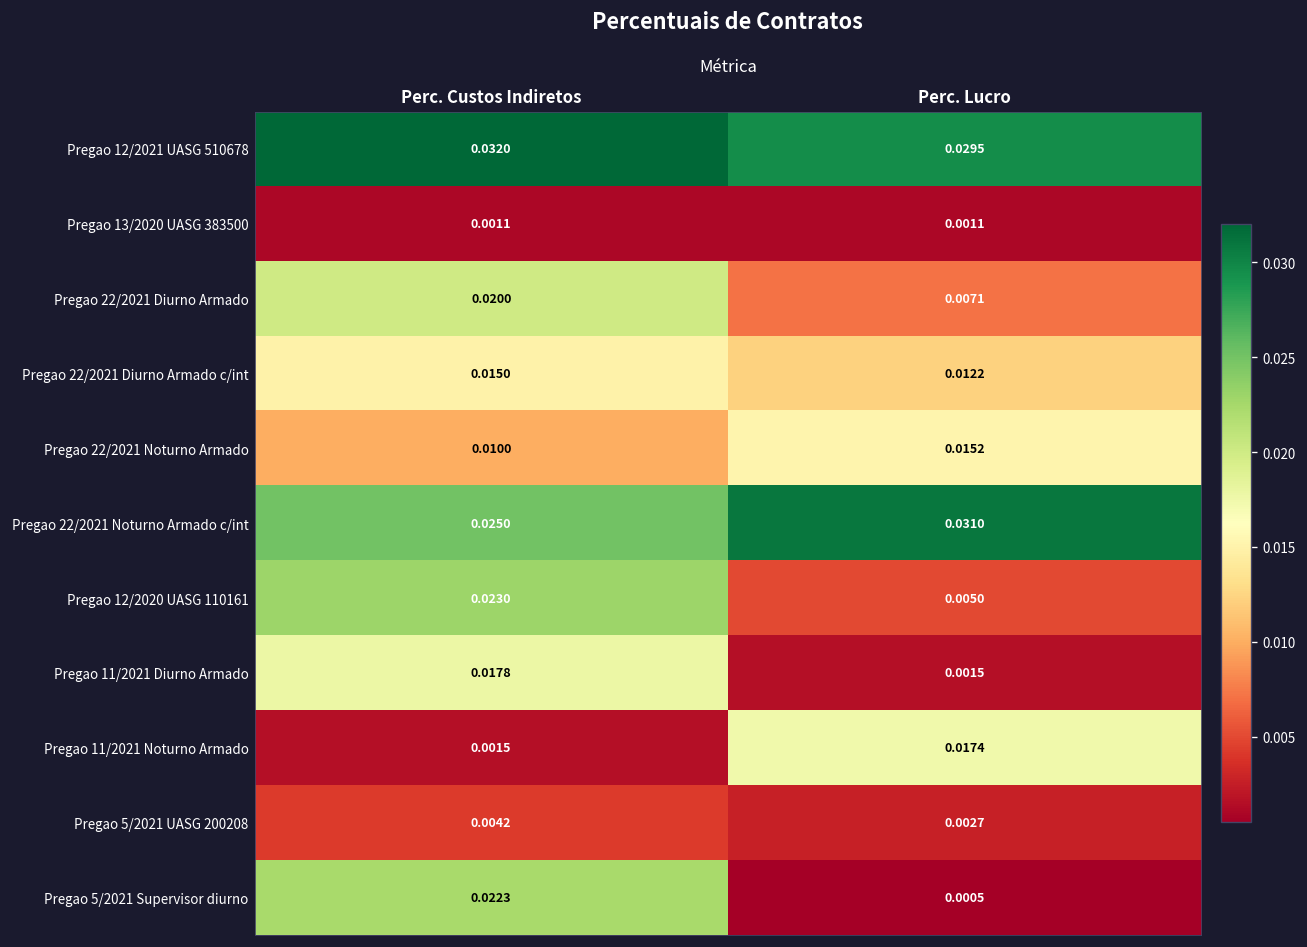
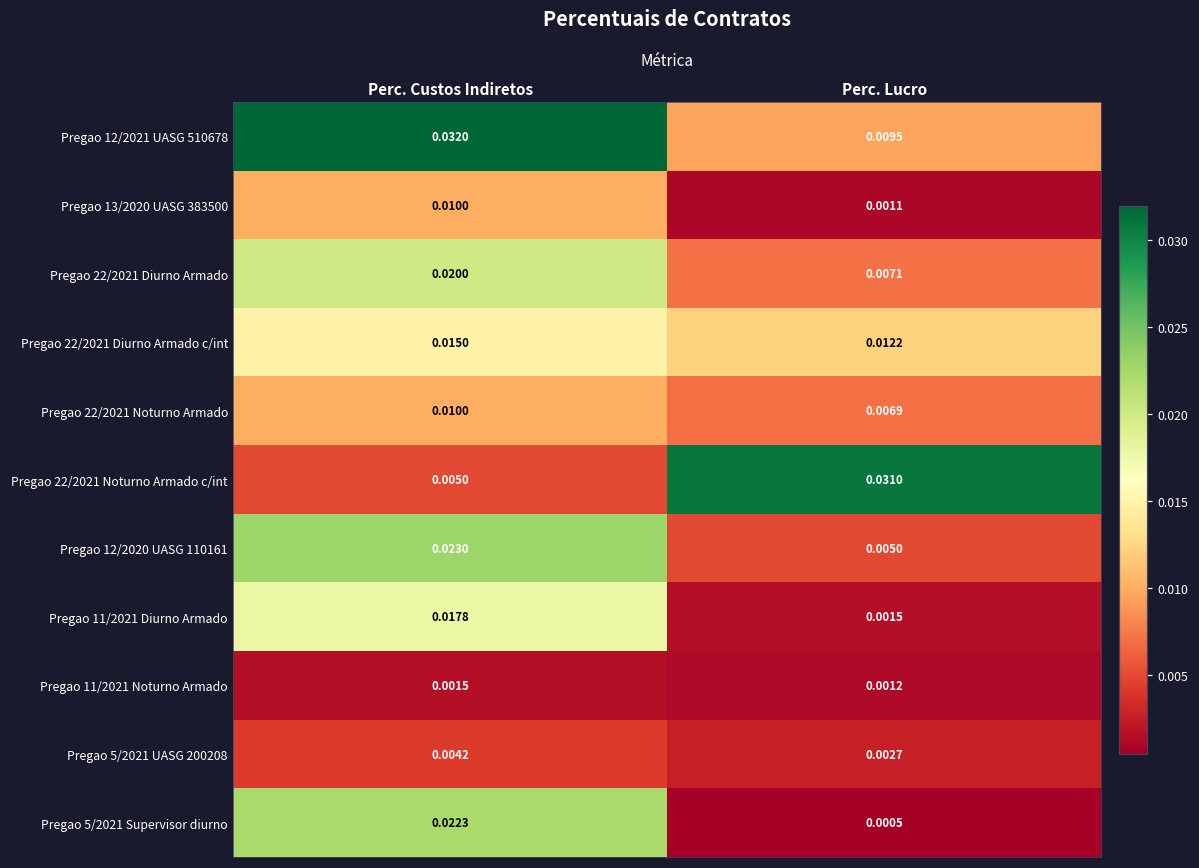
  {
    "Pregao 12/2021 UASG 510678": {
      "Perc. Custos Indiretos": 0.0320,
-     "Perc. Lucro": 0.0295
+     "Perc. Lucro": 0.0095
    },
    "Pregao 13/2020 UASG 383500": {
-     "Perc. Custos Indiretos": 0.0011,
+     "Perc. Custos Indiretos": 0.0100,
      "Perc. Lucro": 0.0011
    },
    "Pregao 22/2021 Diurno Armado": {
      "Perc. Custos Indiretos": 0.0200,
      "Perc. Lucro": 0.0071
    },
    "Pregao 22/2021 Diurno Armado c/int": {
      "Perc. Custos Indiretos": 0.0150,
      "Perc. Lucro": 0.0122
    },
    "Pregao 22/2021 Noturno Armado": {
      "Perc. Custos Indiretos": 0.0100,
-     "Perc. Lucro": 0.0152
+     "Perc. Lucro": 0.0069
    },
    "Pregao 22/2021 Noturno Armado c/int": {
-     "Perc. Custos Indiretos": 0.0250,
+     "Perc. Custos Indiretos": 0.0050,
      "Perc. Lucro": 0.0310
    },
    "Pregao 12/2020 UASG 110161": {
      "Perc. Custos Indiretos": 0.0230,
      "Perc. Lucro": 0.0050
    },
    "Pregao 11/2021 Diurno Armado": {
      "Perc. Custos Indiretos": 0.0178,
      "Perc. Lucro": 0.0015
    },
    "Pregao 11/2021 Noturno Armado": {
      "Perc. Custos Indiretos": 0.0015,
-     "Perc. Lucro": 0.0174
+     "Perc. Lucro": 0.0012
    },
    "Pregao 5/2021 UASG 200208": {
      "Perc. Custos Indiretos": 0.0042,
      "Perc. Lucro": 0.0027
    },
    "Pregao 5/2021 Supervisor diurno": {
      "Perc. Custos Indiretos": 0.0223,
      "Perc. Lucro": 0.0005
    }
  }
